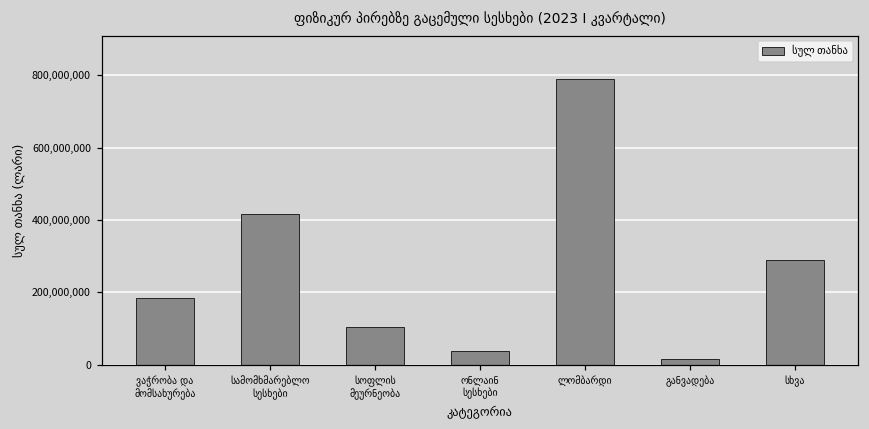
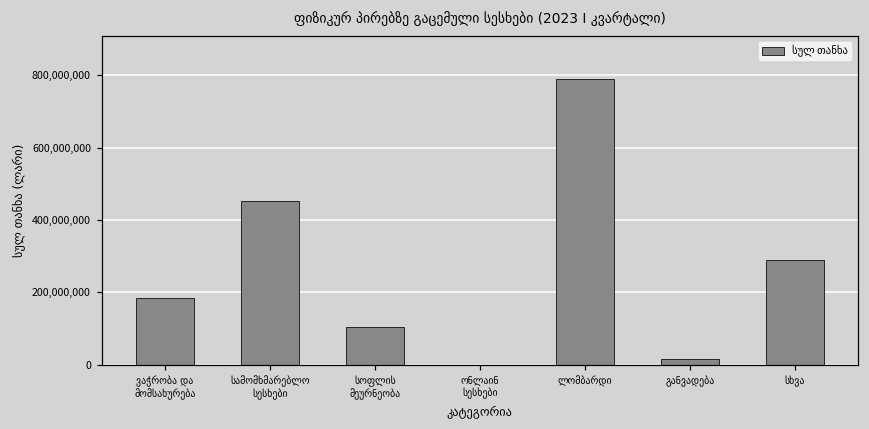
  {
    "ვაჭრობა და მომსახურება": "180,000,000",
-   "სამომხმარებლო სესხები": "420,000,000",
+   "სამომხმარებლო სესხები": "450,000,000",
    "სოფლის მეურნეობა": "100,000,000",
-   "ონლაინ სესხები": "40,000,000",
+   "ონლაინ სესხები": "0",
    "ლომბარდი": "790,000,000",
    "განვადება": "20,000,000",
    "სხვა": "290,000,000"
  }
